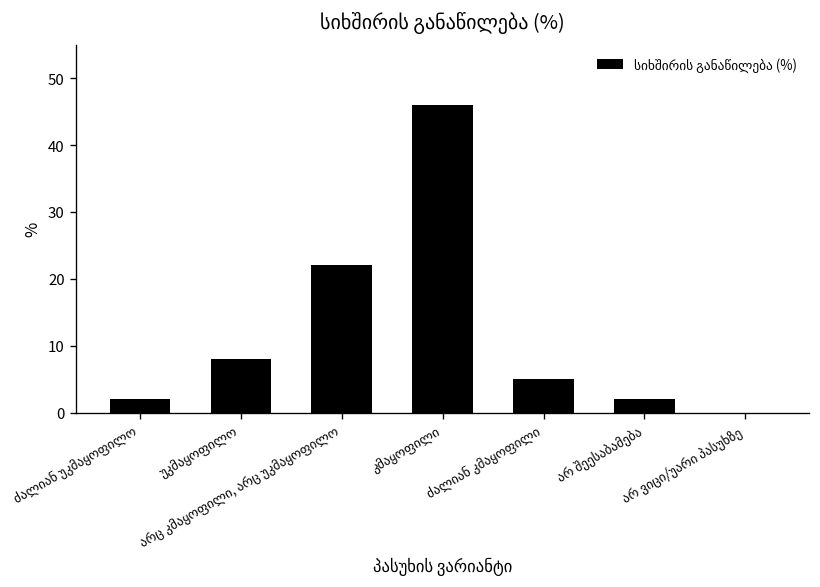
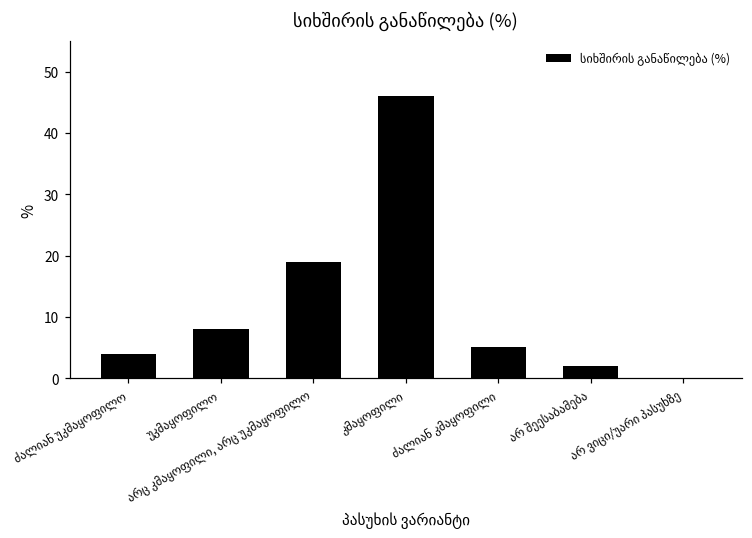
  {
-   "ძალიან უკმაყოფილო": 2,
+   "ძალიან უკმაყოფილო": 4,
    "უკმაყოფილო": 8,
-   "არც კმაყოფილი, არც უკმაყოფილო": 22,
+   "არც კმაყოფილი, არც უკმაყოფილო": 19,
    "კმაყოფილი": 46,
    "ძალიან კმაყოფილი": 5,
    "არ შეესაბამება": 2,
    "არ ვიცი/უარი პასუხზე": 0
  }
